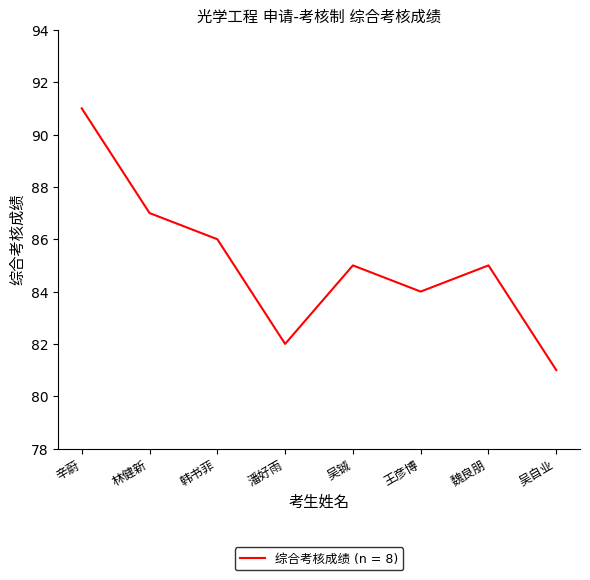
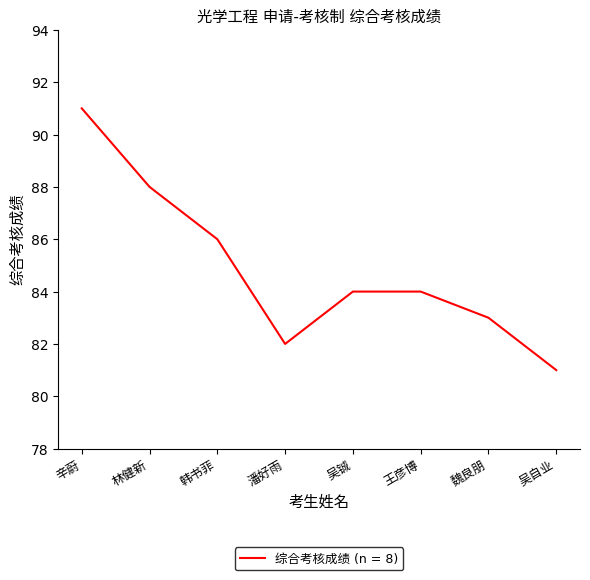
  {
    "辛蔚": 91,
-   "林健新": 87,
+   "林健新": 88,
    "韩书菲": 86,
    "潘好雨": 82,
-   "吴铖": 85,
+   "吴铖": 84,
    "王彦博": 84,
-   "魏良朋": 85,
+   "魏良朋": 83,
    "吴自业": 81
  }
